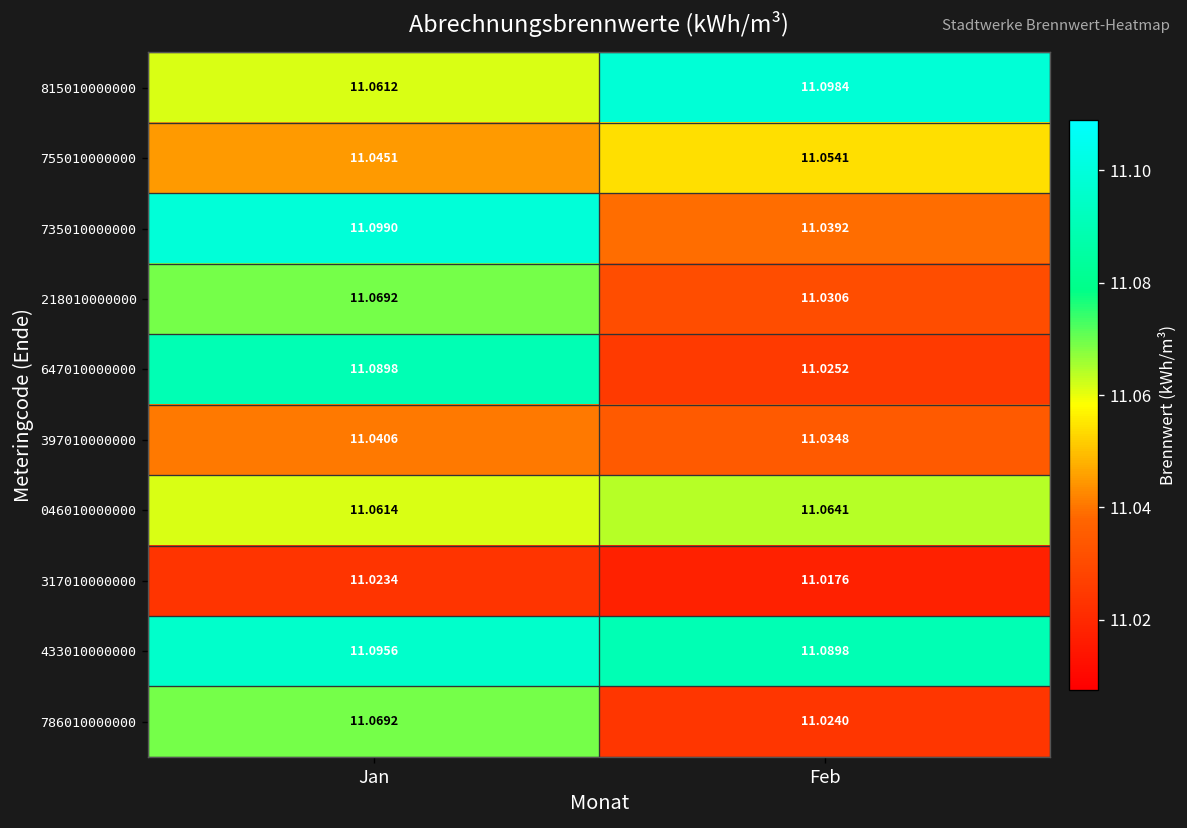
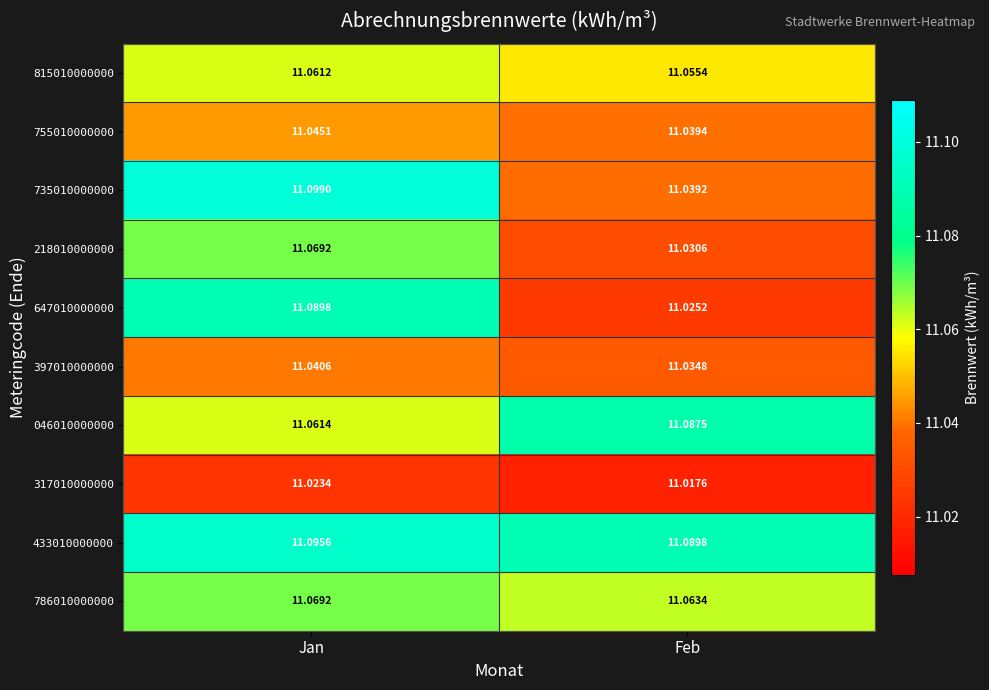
  {
    "815010000000": {
      "Jan": 11.0612,
-     "Feb": 11.0984
+     "Feb": 11.0554
    },
    "755010000000": {
      "Jan": 11.0451,
-     "Feb": 11.0541
+     "Feb": 11.0394
    },
    "735010000000": {
      "Jan": 11.0990,
      "Feb": 11.0392
    },
    "218010000000": {
      "Jan": 11.0692,
      "Feb": 11.0306
    },
    "647010000000": {
      "Jan": 11.0898,
      "Feb": 11.0252
    },
    "397010000000": {
      "Jan": 11.0406,
      "Feb": 11.0348
    },
    "046010000000": {
      "Jan": 11.0614,
-     "Feb": 11.0641
+     "Feb": 11.0875
    },
    "317010000000": {
      "Jan": 11.0234,
      "Feb": 11.0176
    },
    "433010000000": {
      "Jan": 11.0956,
      "Feb": 11.0898
    },
    "786010000000": {
      "Jan": 11.0692,
-     "Feb": 11.0240
+     "Feb": 11.0634
    }
  }
